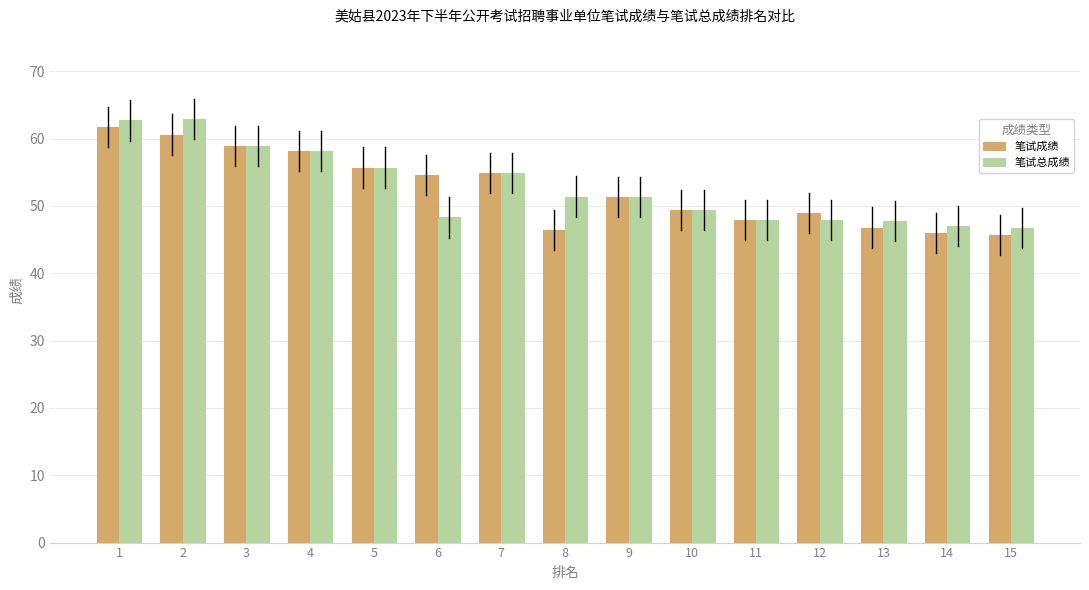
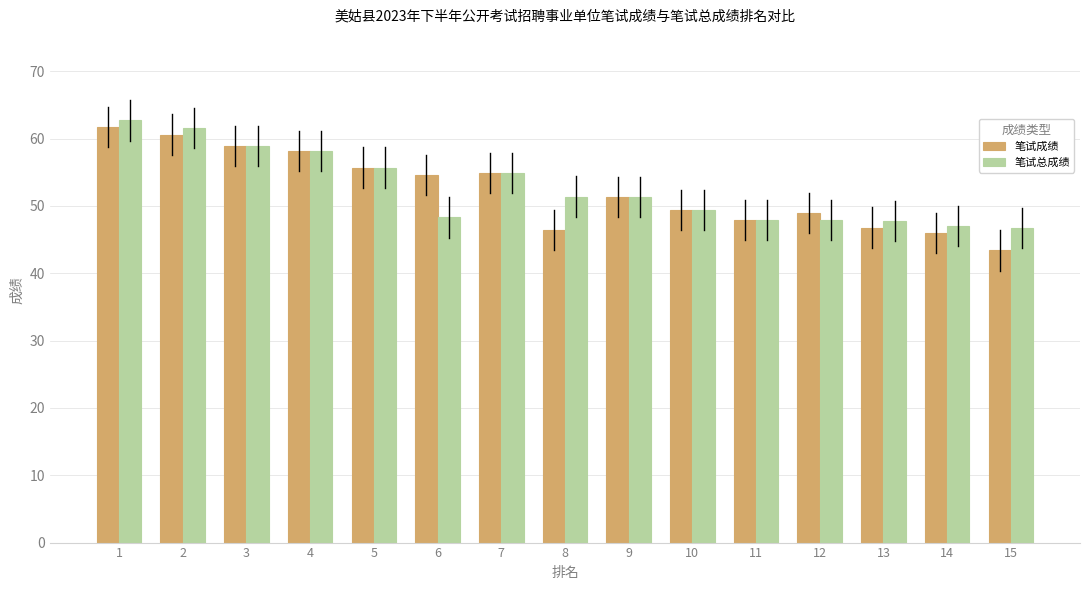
  {
    "笔试成绩": {
      "1": 62,
      "2": 61,
      "3": 59,
      "4": 58,
      "5": 56,
      "6": 55,
      "7": 55,
      "8": 46,
      "9": 51,
      "10": 49,
      "11": 48,
      "12": 49,
      "13": 47,
      "14": 46,
-     "15": 46
+     "15": 43
    },
    "笔试总成绩": {
      "1": 63,
-     "2": 63,
+     "2": 62,
      "3": 59,
      "4": 58,
      "5": 56,
      "6": 48,
      "7": 55,
      "8": 51,
      "9": 51,
      "10": 49,
      "11": 48,
      "12": 48,
      "13": 48,
      "14": 47,
      "15": 47
    }
  }
